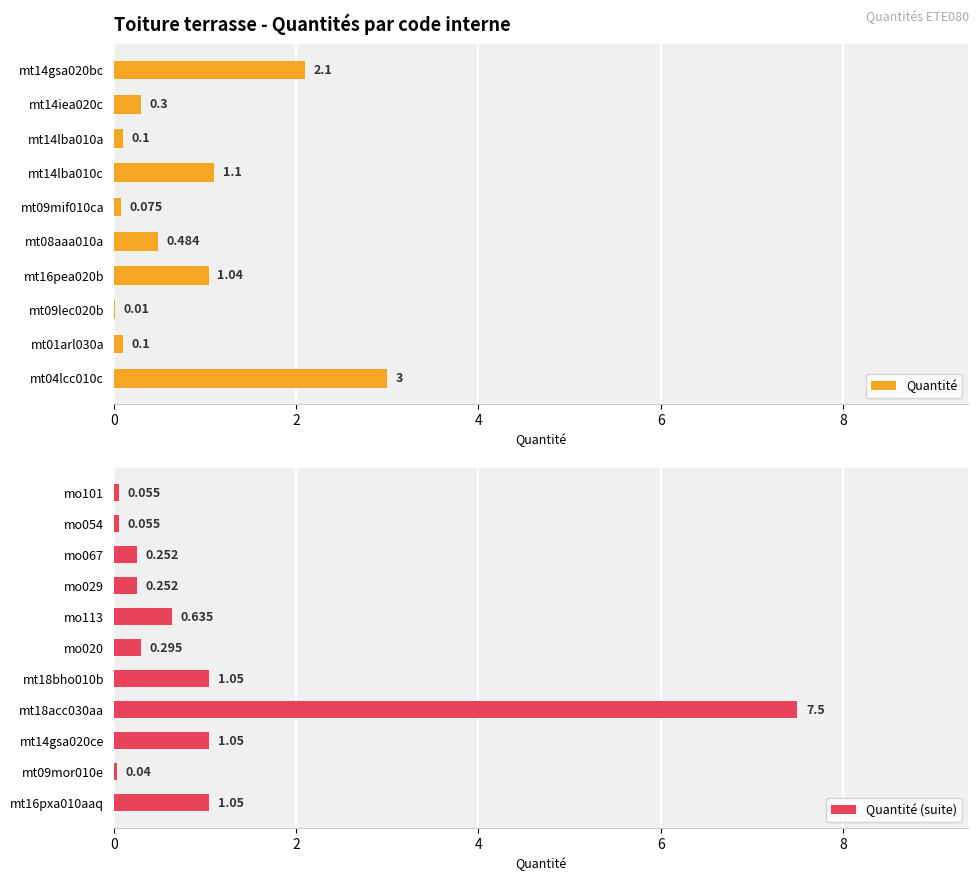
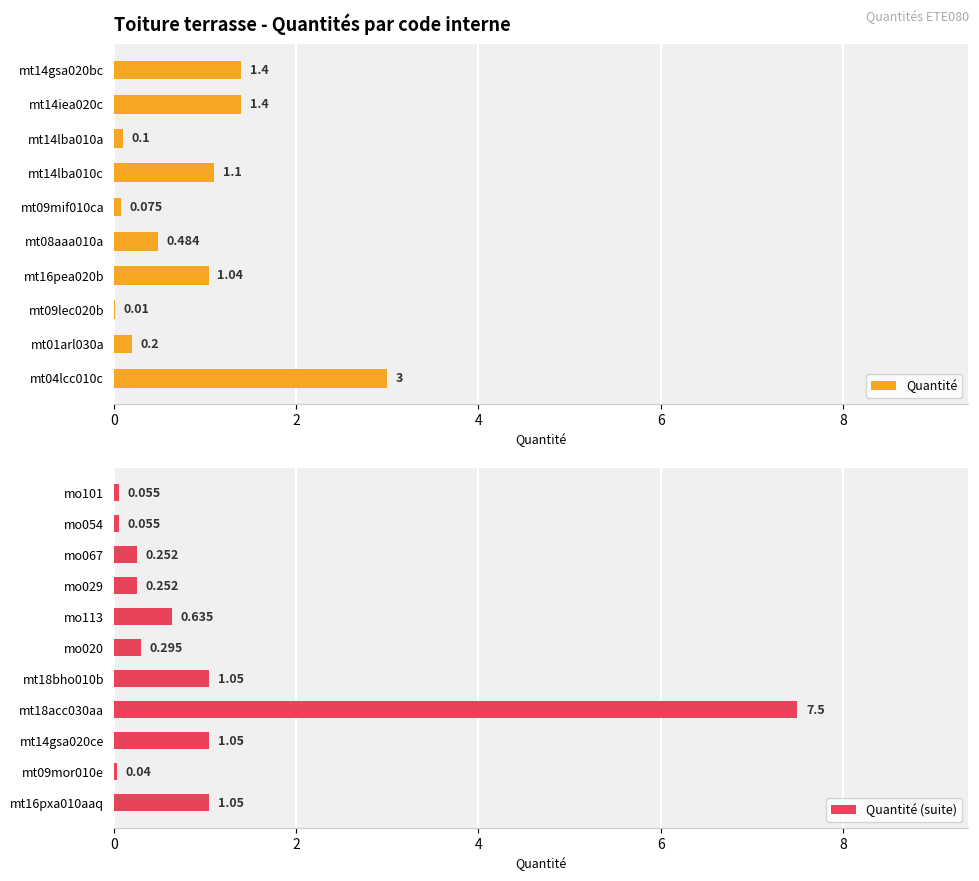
  {
    "Toiture terrasse - Quantités par code interne": {
-     "mt14gsa020bc": 2.1,
-     "mt14iea020c": 0.3,
+     "mt14gsa020bc": 1.4,
+     "mt14iea020c": 1.4,
      "mt14lba010a": 0.1,
      "mt14lba010c": 1.1,
      "mt09mif010ca": 0.075,
      "mt08aaa010a": 0.484,
      "mt16pea020b": 1.04,
      "mt09lec020b": 0.01,
-     "mt01arl030a": 0.1,
+     "mt01arl030a": 0.2,
      "mt04lcc010c": 3
    }
  }
